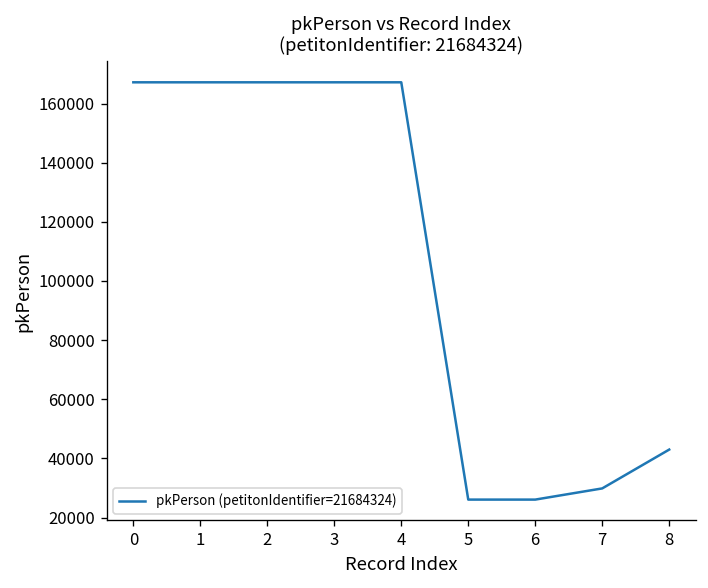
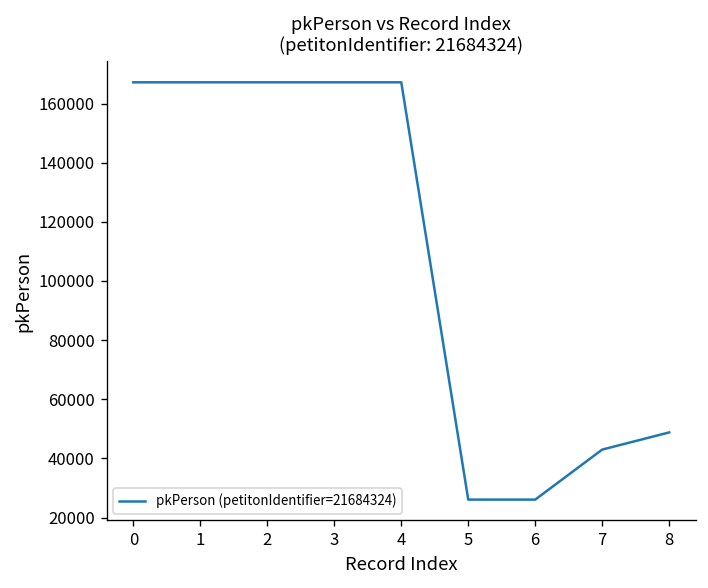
  {
    "0": 167000,
    "1": 167000,
    "2": 167000,
    "3": 167000,
    "4": 167000,
    "5": 26000,
    "6": 26000,
-   "7": 30000,
-   "8": 43000
+   "7": 43000,
+   "8": 49000
  }
